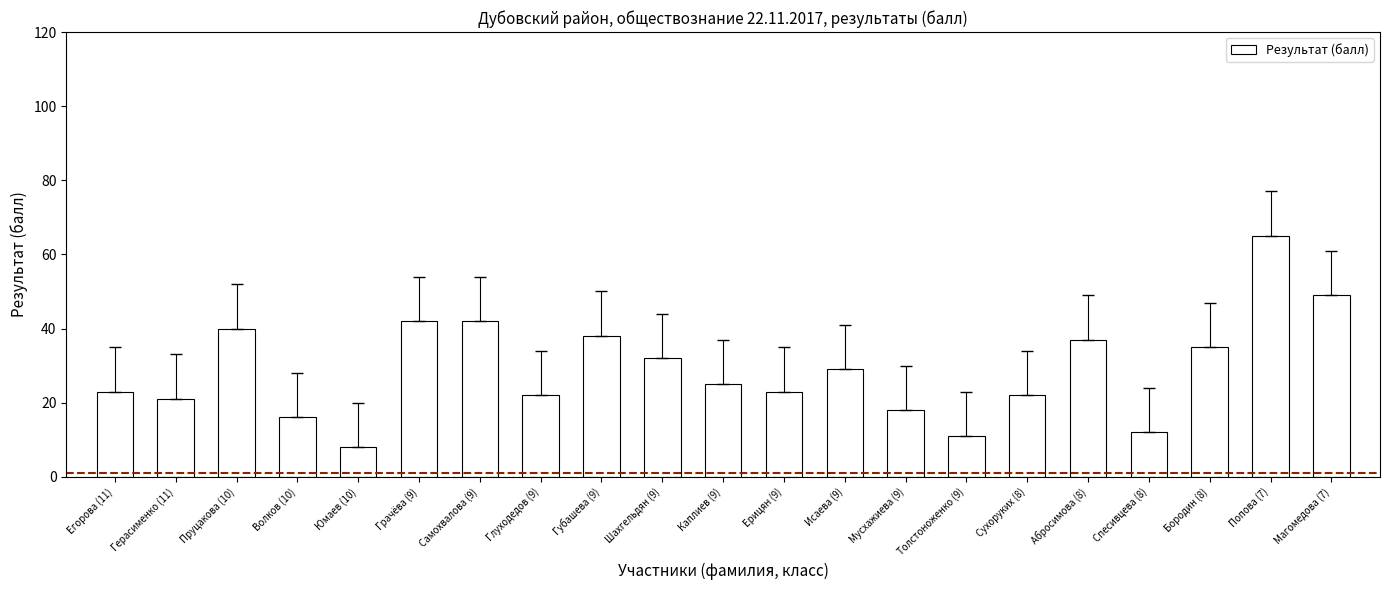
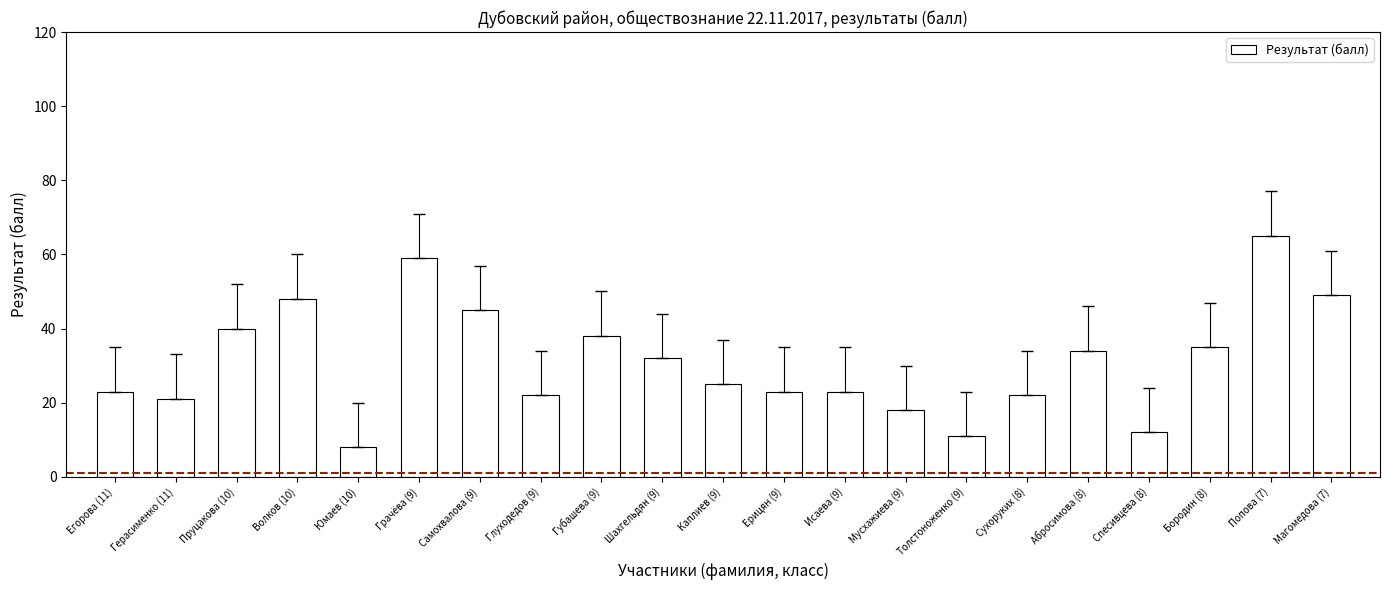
  {
    "Результат (балл)": {
      "Егорова (11)": 23,
      "Герасименко (11)": 21,
      "Пруцакова (10)": 40,
-     "Волков (10)": 16,
+     "Волков (10)": 48,
      "Юмаев (10)": 8,
-     "Грачёва (9)": 42,
-     "Самохвалова (9)": 42,
+     "Грачёва (9)": 59,
+     "Самохвалова (9)": 45,
      "Глуходедов (9)": 22,
      "Губашева (9)": 38,
      "Шахгельдян (9)": 32,
      "Каплиев (9)": 25,
      "Ерицян (9)": 23,
-     "Исаева (9)": 29,
+     "Исаева (9)": 23,
      "Мусхажиева (9)": 18,
      "Толстоноженко (9)": 11,
      "Сухоруких (8)": 22,
-     "Абросимова (8)": 37,
+     "Абросимова (8)": 34,
      "Спесивцева (8)": 12,
      "Бородин (8)": 35,
      "Попова (7)": 65,
      "Магомедова (7)": 49
    }
  }
